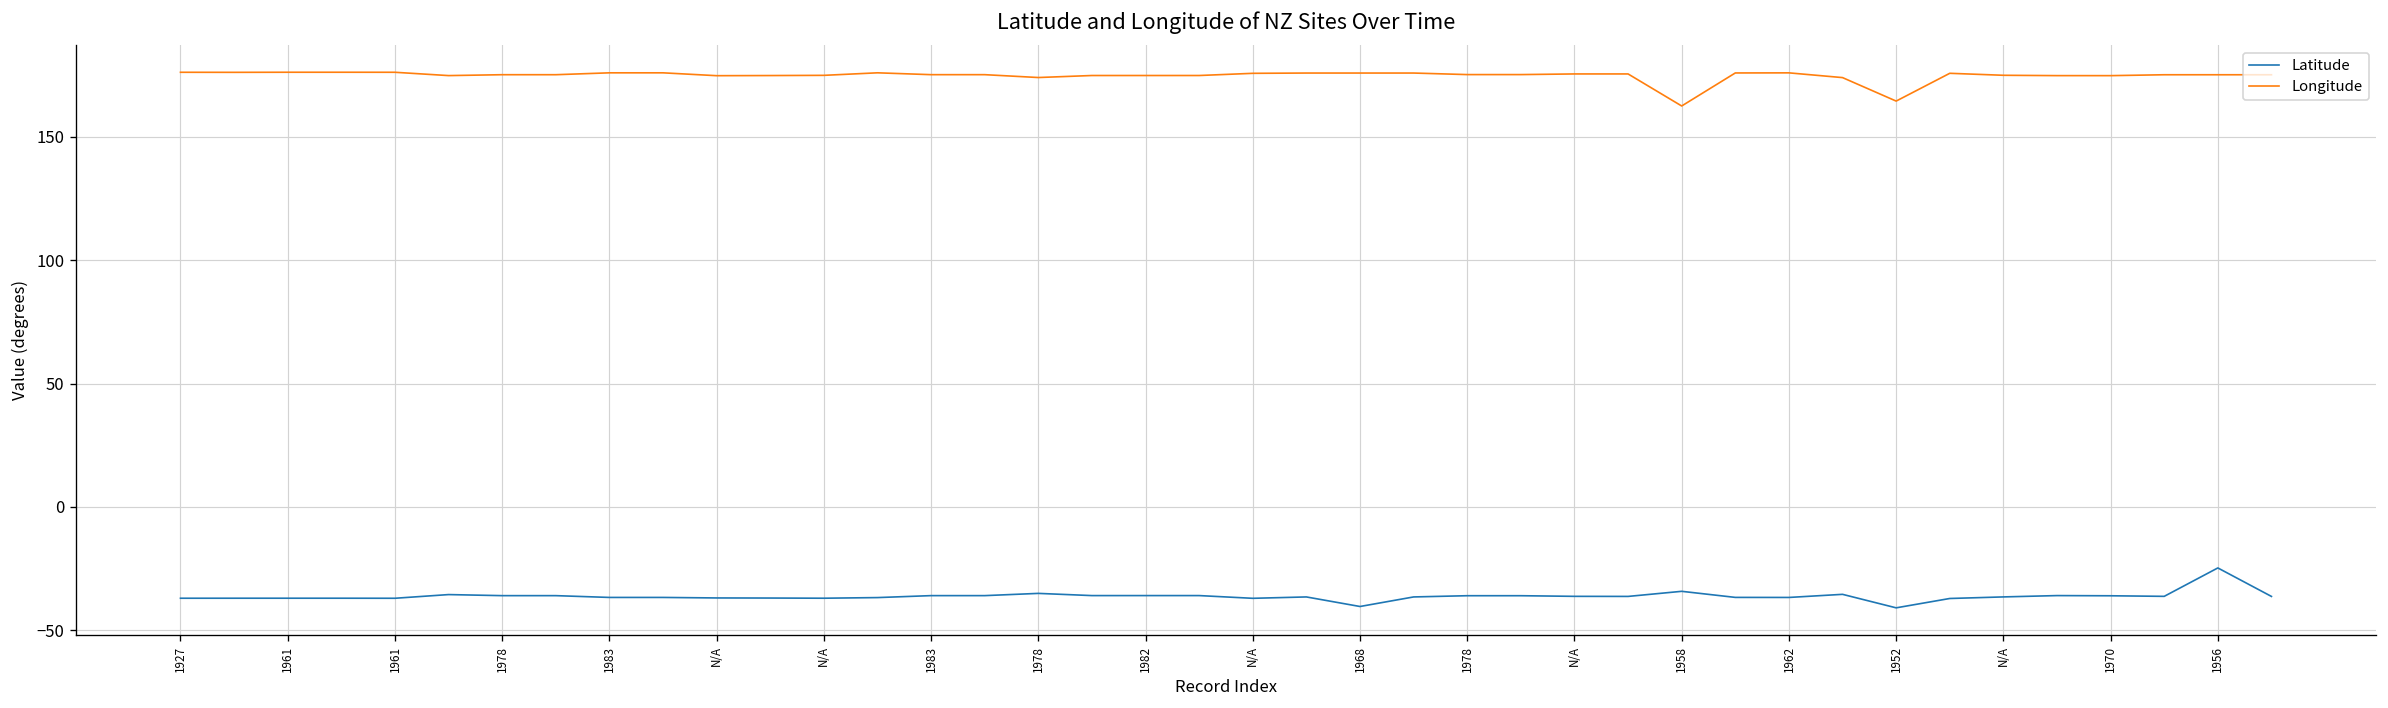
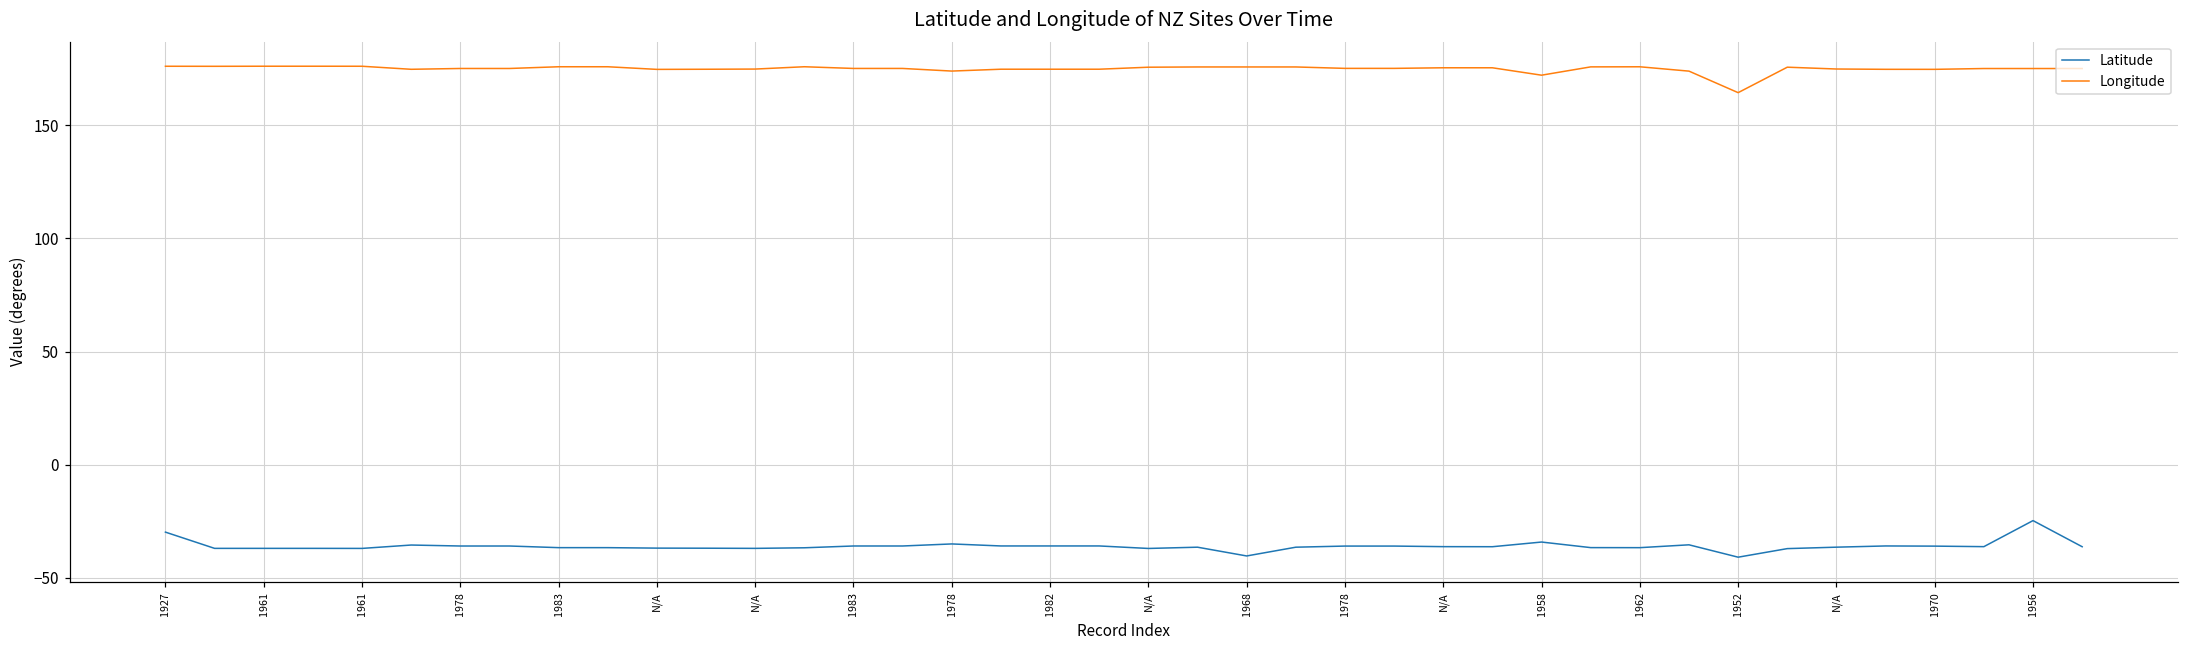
  {
    "Latitude": {
-     "1927": -37,
+     "1927": -30,
      "1968": -40,
      "1958": -34,
      "1952": -41,
      "1956": -25
    },
    "Longitude": {
      "1927": 176,
      "1968": 176,
-     "1958": 162,
+     "1958": 172,
      "1952": 164,
      "1956": 175
    }
  }
